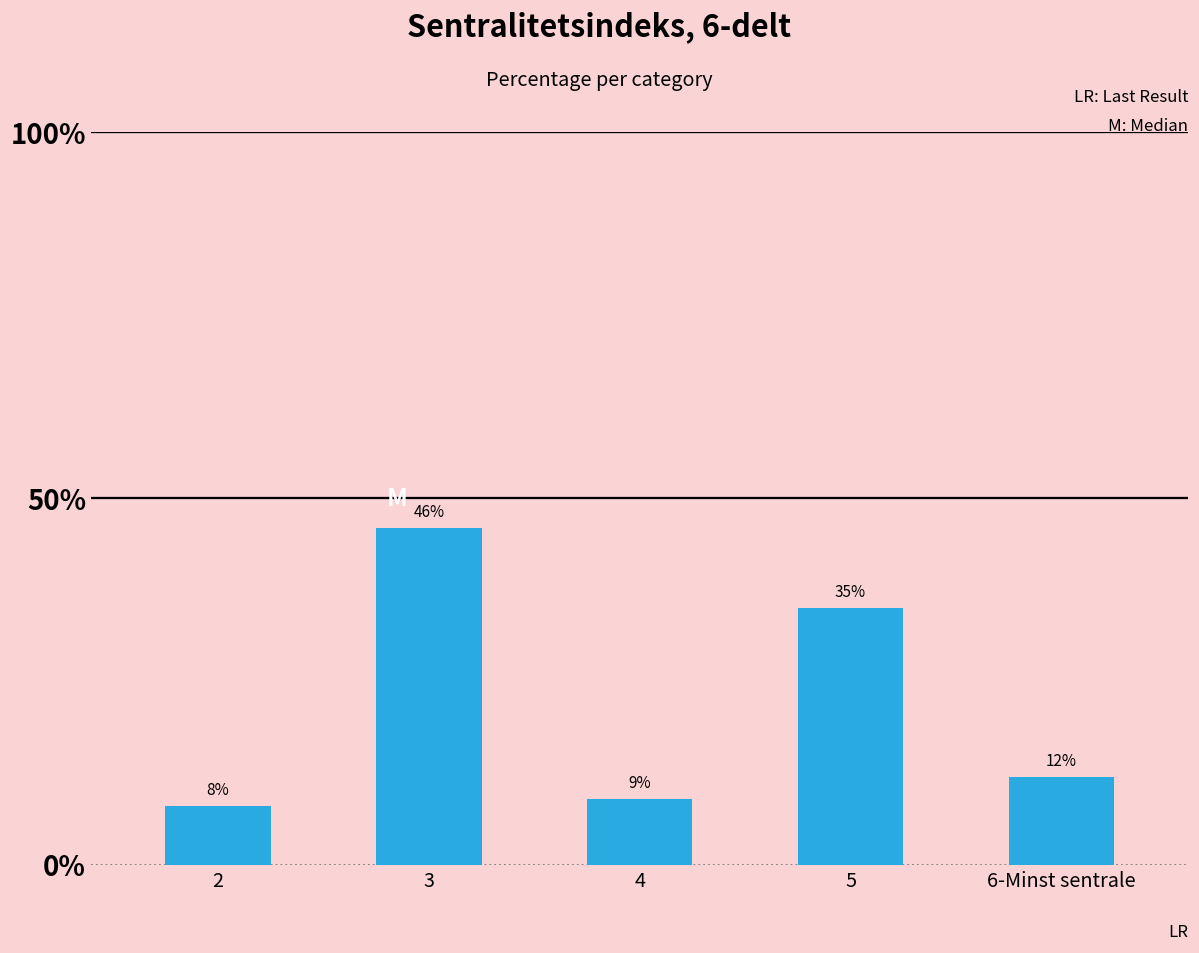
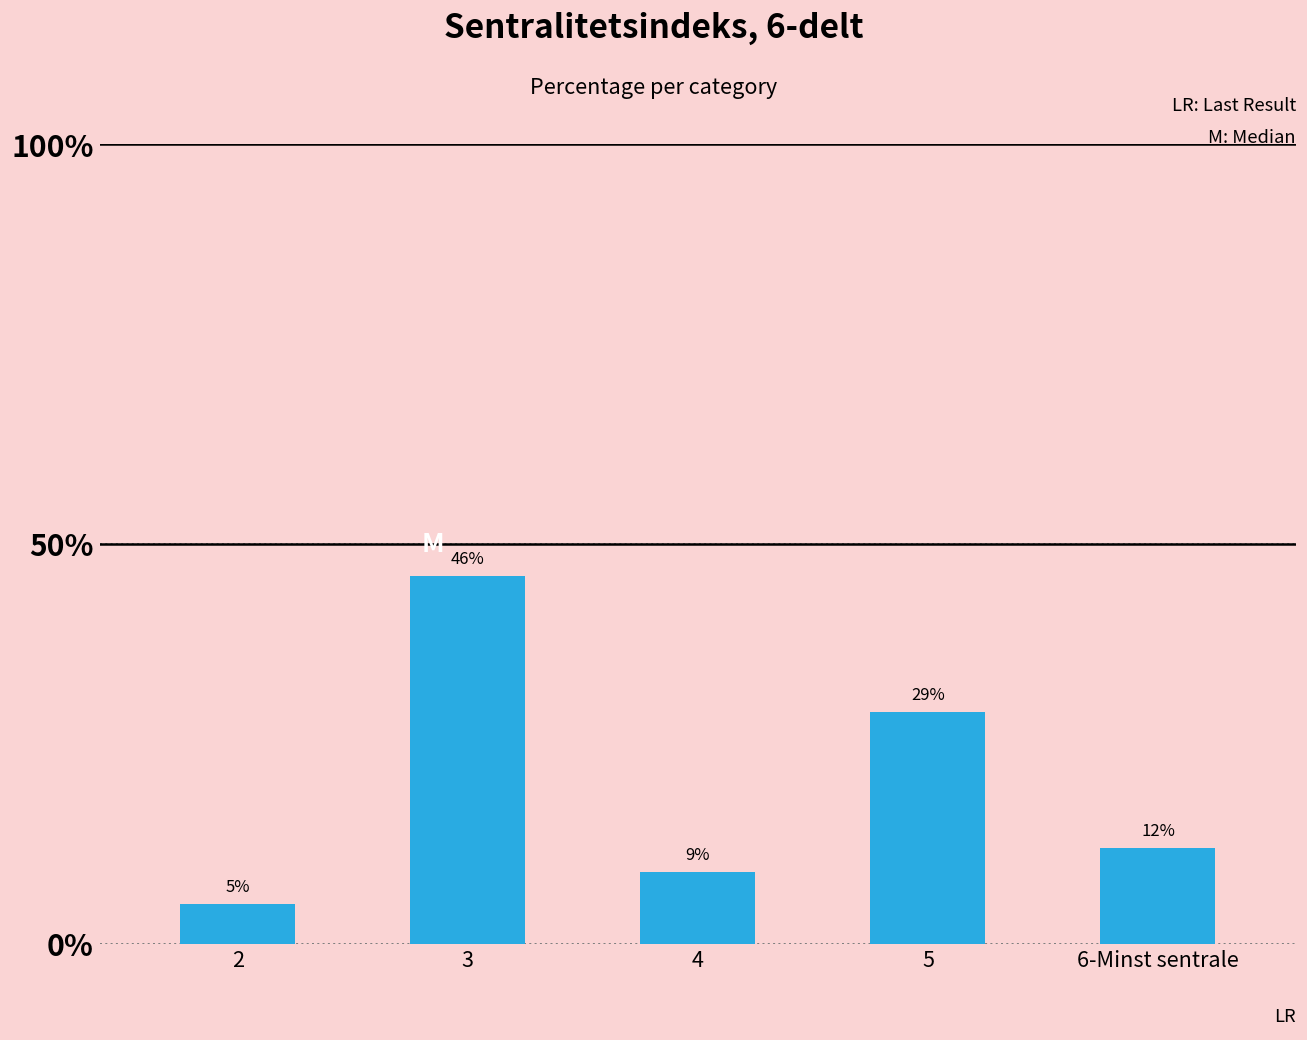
  {
-   "2": "8%",
+   "2": "5%",
    "3": "46%",
    "4": "9%",
-   "5": "35%",
+   "5": "29%",
    "6-Minst sentrale": "12%"
  }
